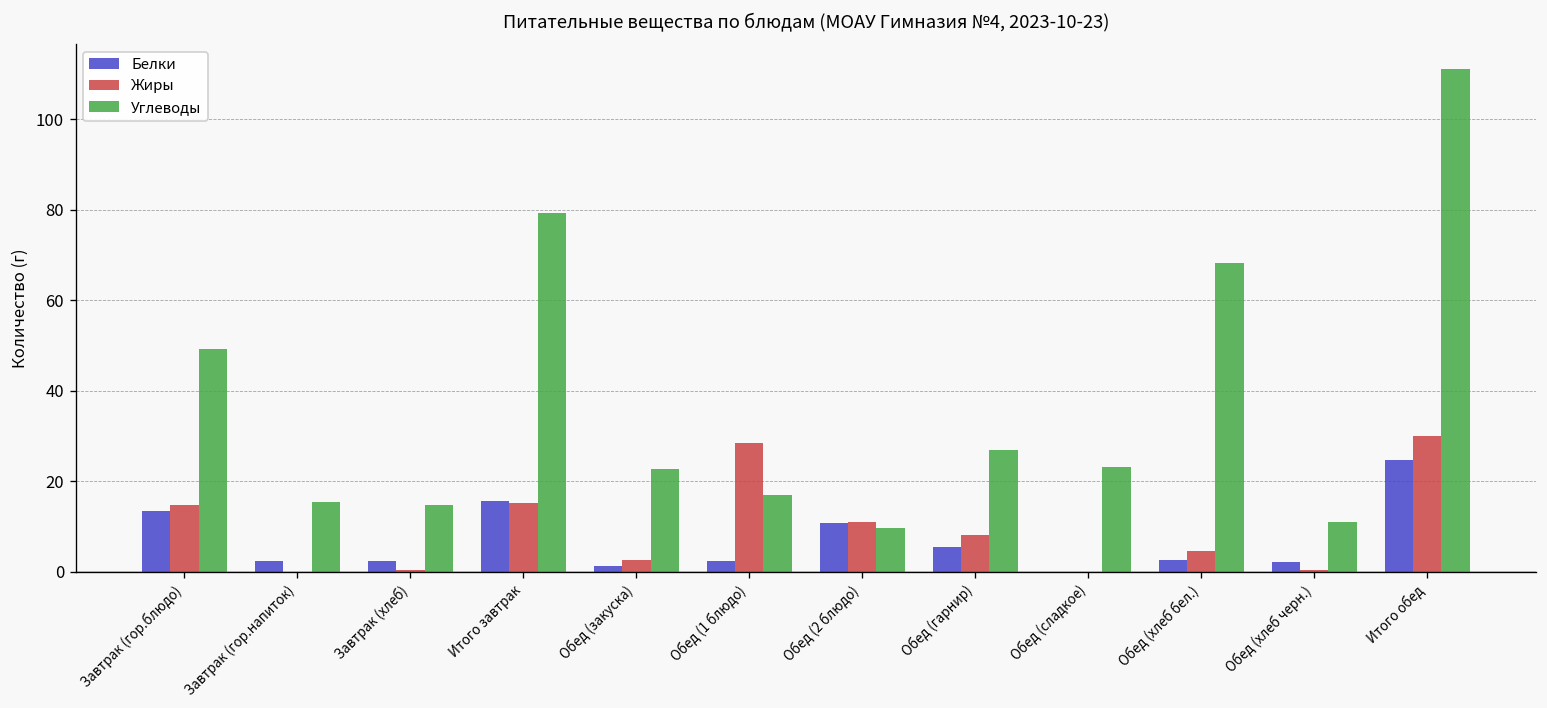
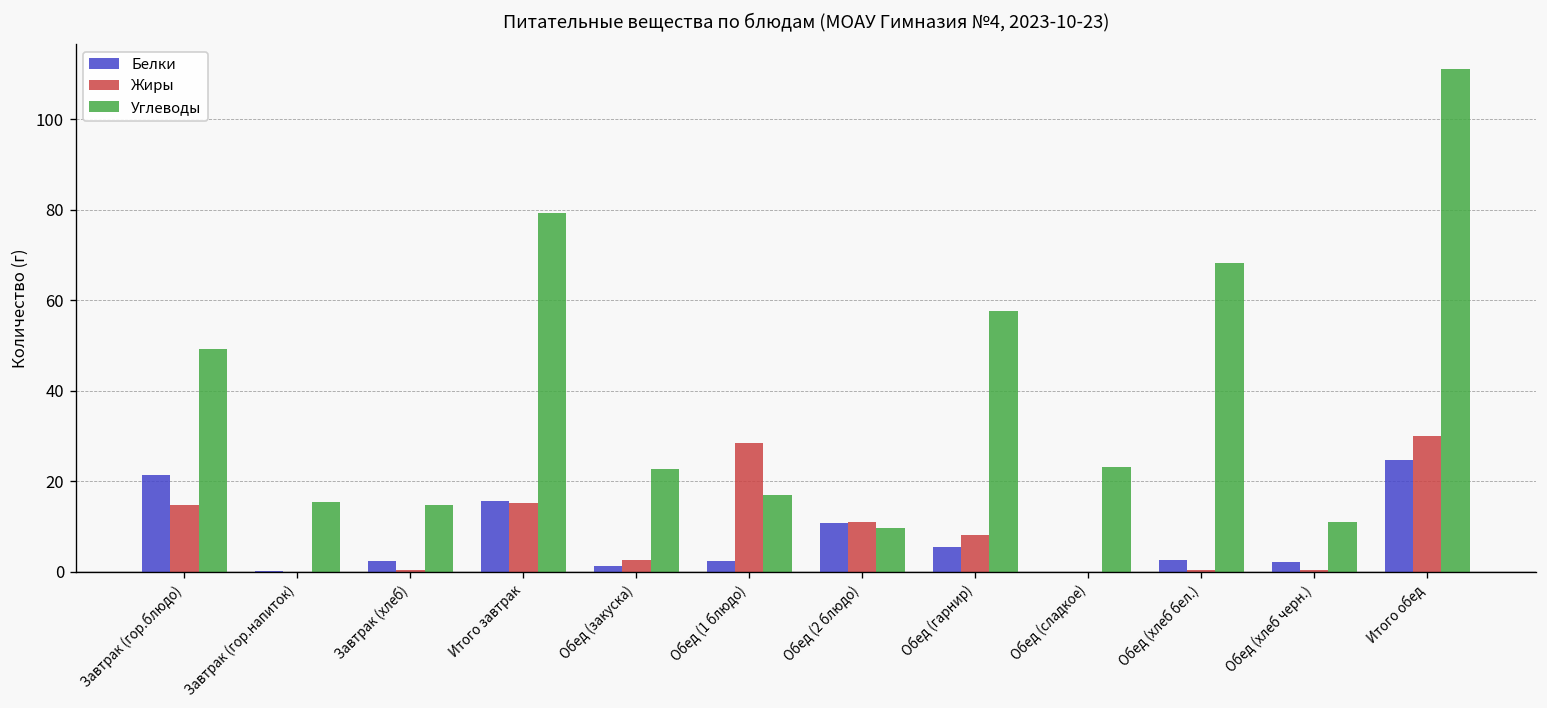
  {
    "Белки": {
-     "Завтрак (гор.блюдо)": 13,
-     "Завтрак (гор.напиток)": 2,
+     "Завтрак (гор.блюдо)": 21,
+     "Завтрак (гор.напиток)": 0,
      "Завтрак (хлеб)": 2,
      "Итого завтрак": 16,
      "Обед (закуска)": 1,
      "Обед (1 блюдо)": 2,
      "Обед (2 блюдо)": 11,
      "Обед (гарнир)": 5,
      "Обед (сладкое)": 0,
      "Обед (хлеб бел.)": 3,
      "Обед (хлеб черн.)": 2,
      "Итого обед": 25
    },
    "Жиры": {
      "Завтрак (гор.блюдо)": 15,
      "Итого завтрак": 15,
      "Обед (закуска)": 3,
      "Обед (1 блюдо)": 29,
      "Обед (2 блюдо)": 11,
      "Обед (гарнир)": 8,
      "Обед (сладкое)": 0,
-     "Обед (хлеб бел.)": 5,
+     "Обед (хлеб бел.)": 0,
      "Итого обед": 30
    },
    "Углеводы": {
      "Завтрак (гор.блюдо)": 49,
      "Завтрак (гор.напиток)": 15,
      "Завтрак (хлеб)": 15,
      "Итого завтрак": 79,
      "Обед (закуска)": 23,
      "Обед (1 блюдо)": 17,
      "Обед (2 блюдо)": 10,
-     "Обед (гарнир)": 27,
+     "Обед (гарнир)": 58,
      "Обед (сладкое)": 23,
      "Обед (хлеб бел.)": 68,
      "Обед (хлеб черн.)": 11,
      "Итого обед": 111
    }
  }
